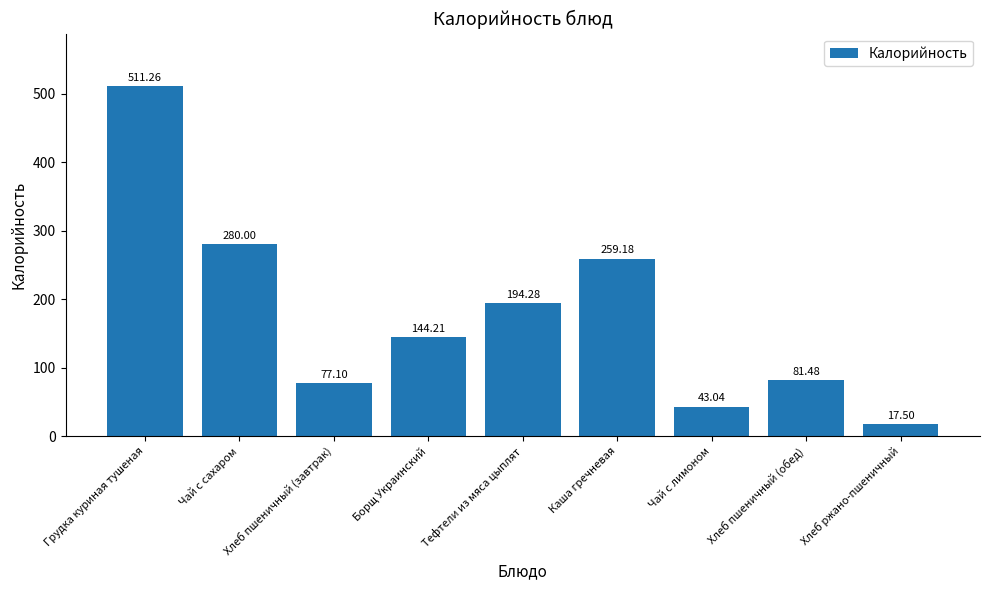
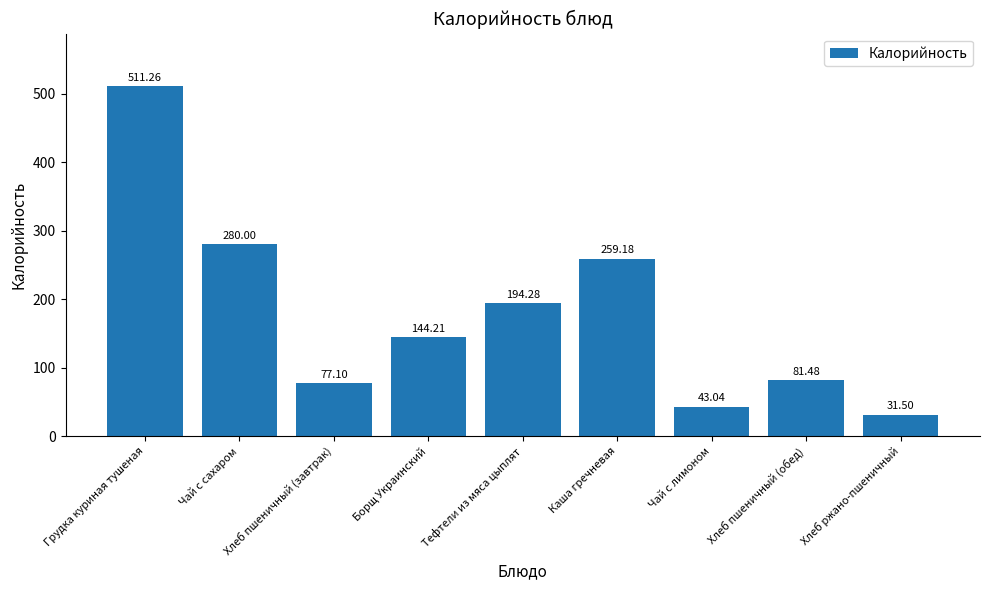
  {
    "Грудка куриная тушеная": 511.26,
    "Чай с сахаром": 280.00,
    "Хлеб пшеничный (завтрак)": 77.10,
    "Борщ Украинский": 144.21,
    "Тефтели из мяса цыплят": 194.28,
    "Каша гречневая": 259.18,
    "Чай с лимоном": 43.04,
    "Хлеб пшеничный (обед)": 81.48,
-   "Хлеб ржано-пшеничный": 17.50
+   "Хлеб ржано-пшеничный": 31.50
  }
